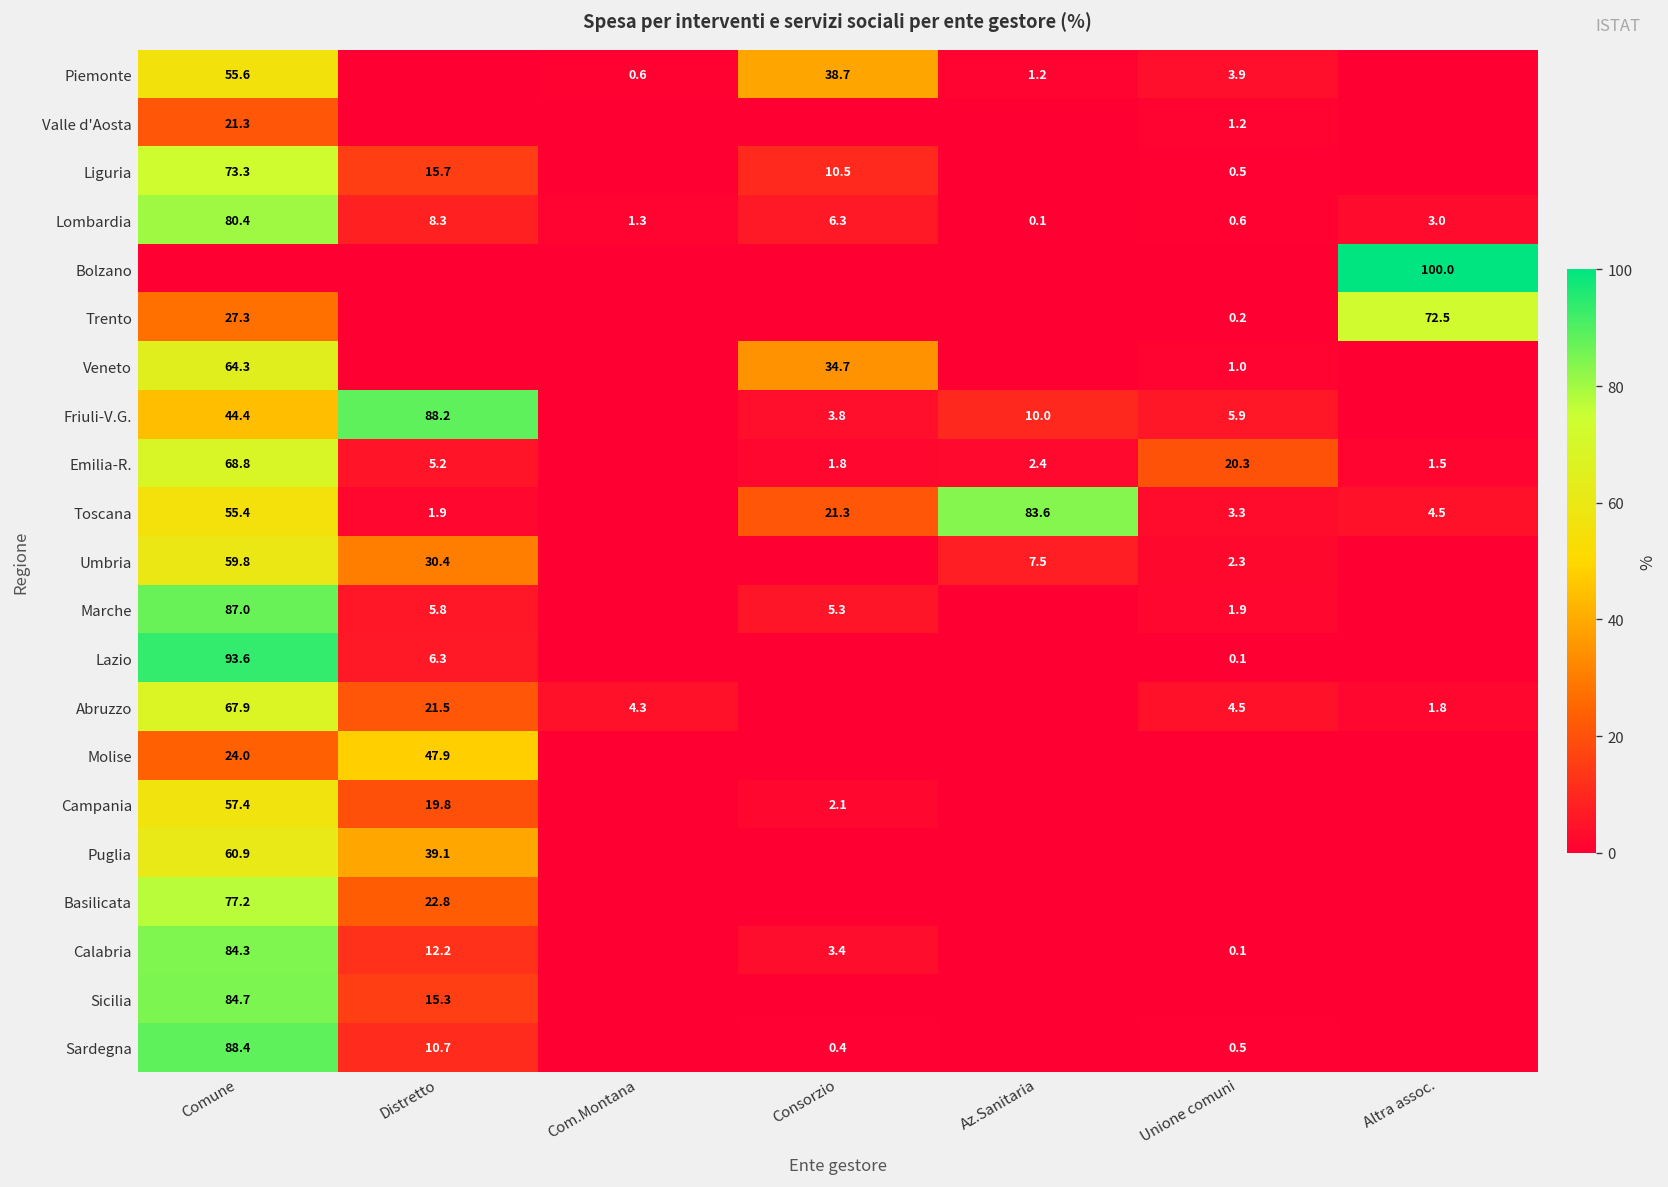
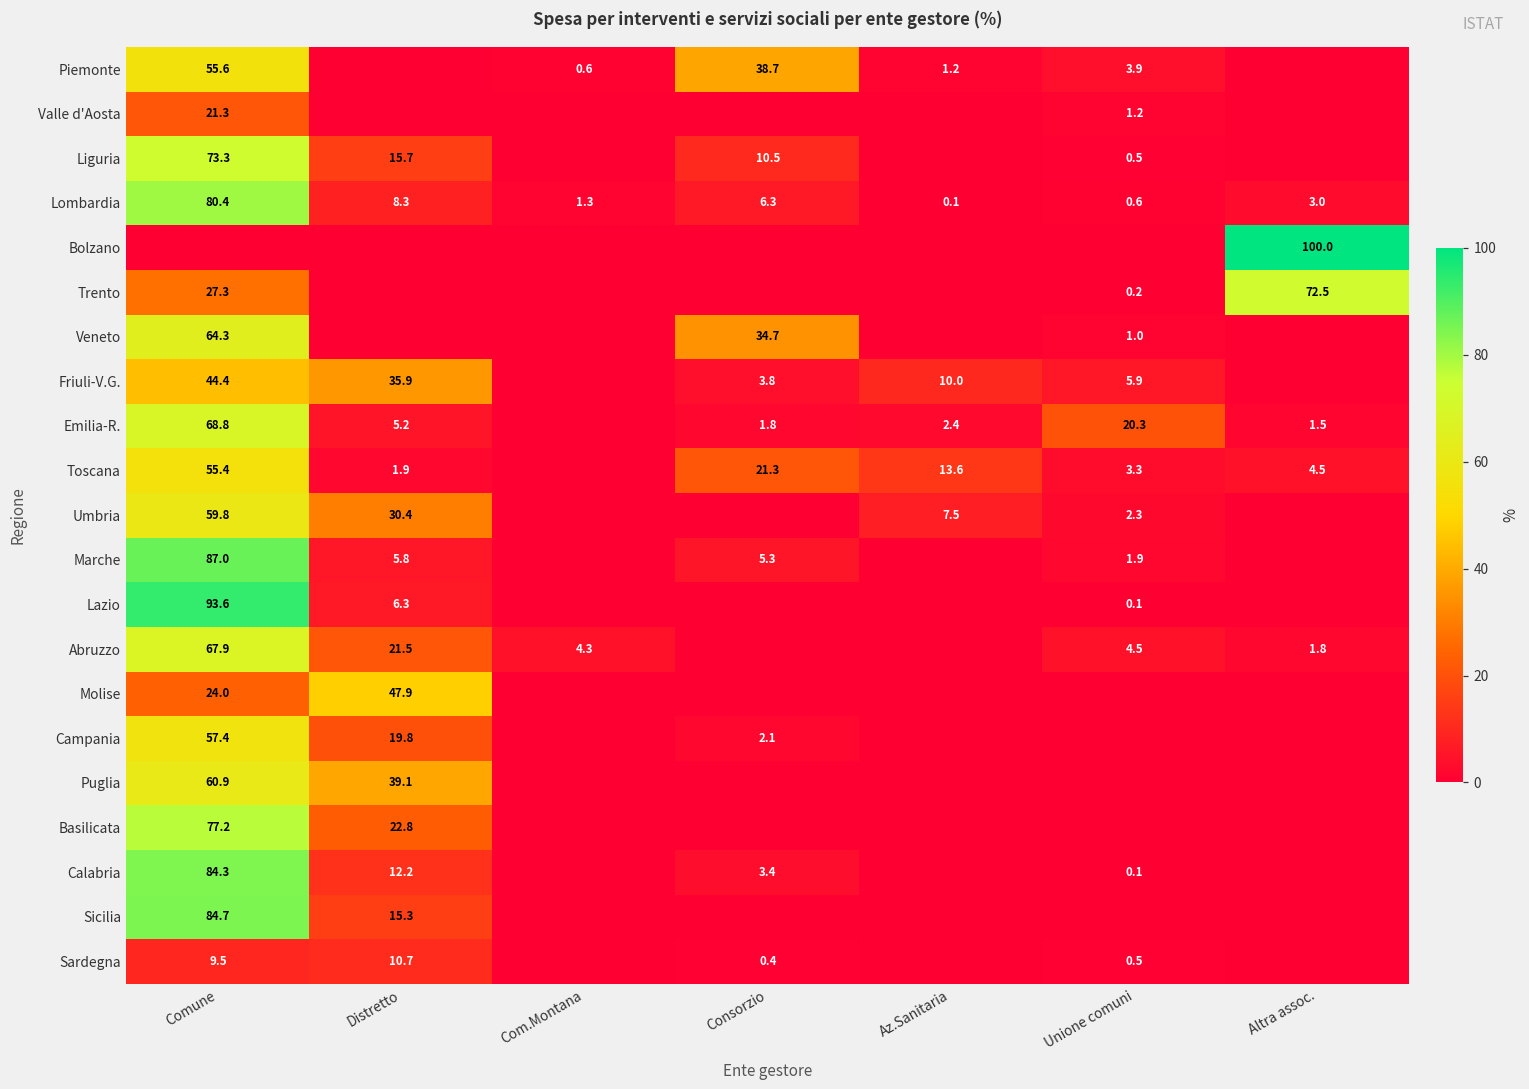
  {
    "Piemonte": {
      "Comune": 55.6,
      "Com.Montana": 0.6,
      "Consorzio": 38.7,
      "Az.Sanitaria": 1.2,
      "Unione comuni": 3.9
    },
    "Valle d'Aosta": {
      "Comune": 21.3,
      "Unione comuni": 1.2
    },
    "Liguria": {
      "Comune": 73.3,
      "Distretto": 15.7,
      "Consorzio": 10.5,
      "Unione comuni": 0.5
    },
    "Lombardia": {
      "Comune": 80.4,
      "Distretto": 8.3,
      "Com.Montana": 1.3,
      "Consorzio": 6.3,
      "Az.Sanitaria": 0.1,
      "Unione comuni": 0.6,
      "Altra assoc.": 3.0
    },
    "Bolzano": {
      "Altra assoc.": 100.0
    },
    "Trento": {
      "Comune": 27.3,
      "Unione comuni": 0.2,
      "Altra assoc.": 72.5
    },
    "Veneto": {
      "Comune": 64.3,
      "Consorzio": 34.7,
      "Unione comuni": 1.0
    },
    "Friuli-V.G.": {
      "Comune": 44.4,
-     "Distretto": 88.2,
+     "Distretto": 35.9,
      "Consorzio": 3.8,
      "Az.Sanitaria": 10.0,
      "Unione comuni": 5.9
    },
    "Emilia-R.": {
      "Comune": 68.8,
      "Distretto": 5.2,
      "Consorzio": 1.8,
      "Az.Sanitaria": 2.4,
      "Unione comuni": 20.3,
      "Altra assoc.": 1.5
    },
    "Toscana": {
      "Comune": 55.4,
      "Distretto": 1.9,
      "Consorzio": 21.3,
-     "Az.Sanitaria": 83.6,
+     "Az.Sanitaria": 13.6,
      "Unione comuni": 3.3,
      "Altra assoc.": 4.5
    },
    "Umbria": {
      "Comune": 59.8,
      "Distretto": 30.4,
      "Az.Sanitaria": 7.5,
      "Unione comuni": 2.3
    },
    "Marche": {
      "Comune": 87.0,
      "Distretto": 5.8,
      "Consorzio": 5.3,
      "Unione comuni": 1.9
    },
    "Lazio": {
      "Comune": 93.6,
      "Distretto": 6.3,
      "Unione comuni": 0.1
    },
    "Abruzzo": {
      "Comune": 67.9,
      "Distretto": 21.5,
      "Com.Montana": 4.3,
      "Unione comuni": 4.5,
      "Altra assoc.": 1.8
    },
    "Molise": {
      "Comune": 24.0,
      "Distretto": 47.9
    },
    "Campania": {
      "Comune": 57.4,
      "Distretto": 19.8,
      "Consorzio": 2.1
    },
    "Puglia": {
      "Comune": 60.9,
      "Distretto": 39.1
    },
    "Basilicata": {
      "Comune": 77.2,
      "Distretto": 22.8
    },
    "Calabria": {
      "Comune": 84.3,
      "Distretto": 12.2,
      "Consorzio": 3.4,
      "Unione comuni": 0.1
    },
    "Sicilia": {
      "Comune": 84.7,
      "Distretto": 15.3
    },
    "Sardegna": {
-     "Comune": 88.4,
+     "Comune": 9.5,
      "Distretto": 10.7,
      "Consorzio": 0.4,
      "Unione comuni": 0.5
    }
  }
